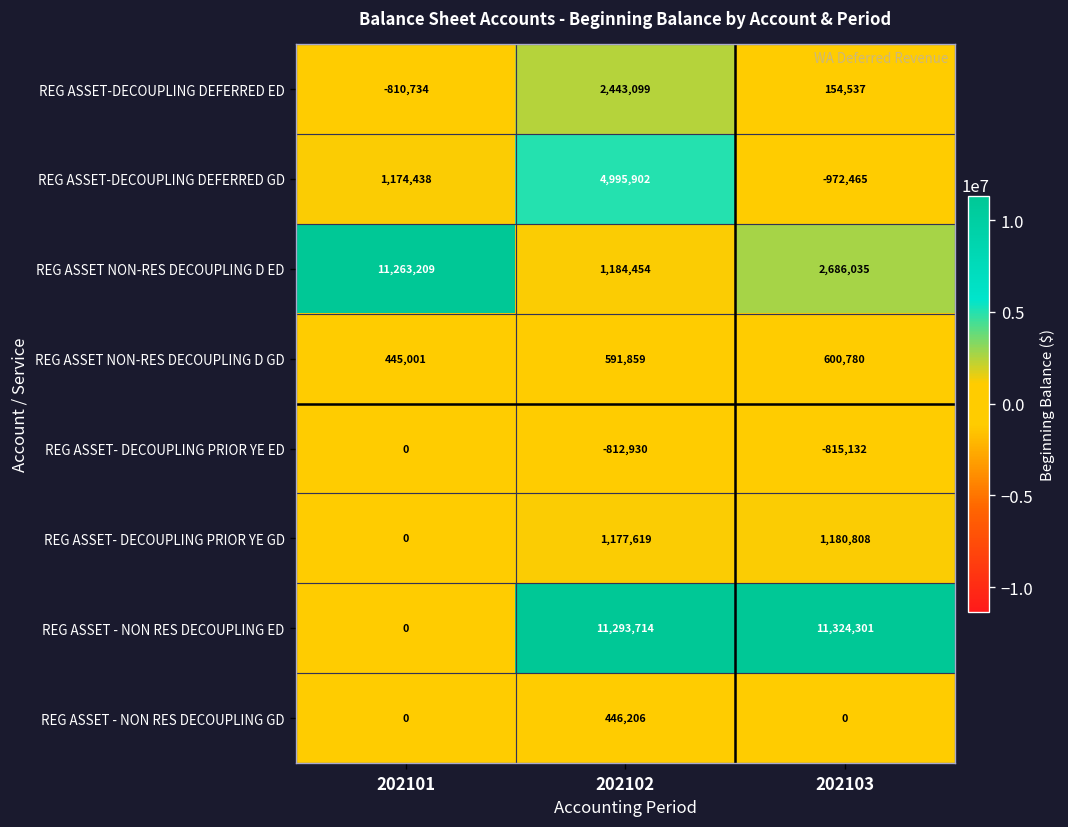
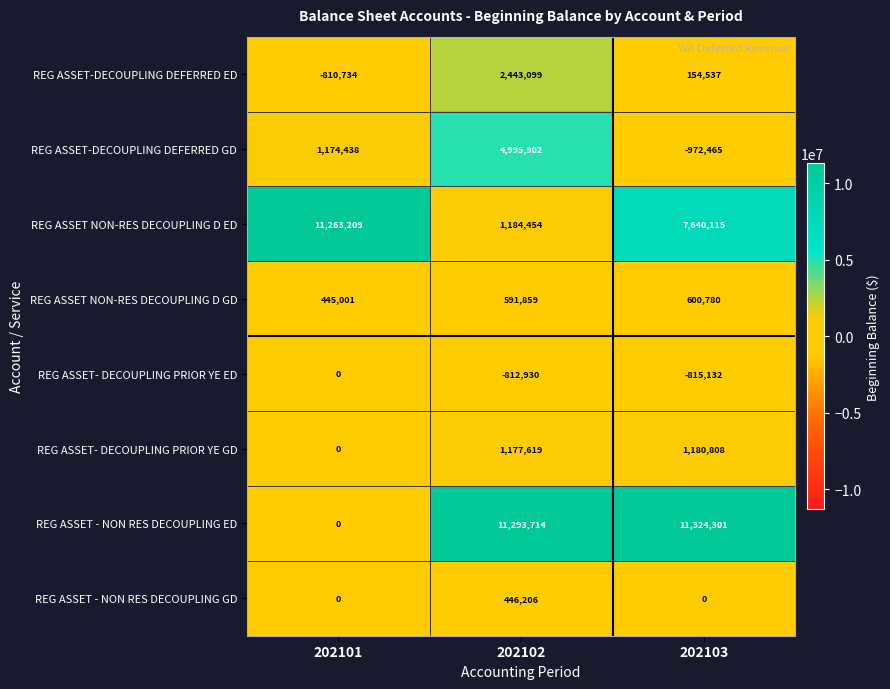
  {
    "REG ASSET-DECOUPLING DEFERRED ED": {
      "202101": "-810,734",
      "202102": "2,443,099"
    },
    "REG ASSET-DECOUPLING DEFERRED GD": {
      "202101": "1,174,438",
      "202102": "4,995,902",
      "202103": "-972,465"
    },
    "REG ASSET NON-RES DECOUPLING D ED": {
      "202101": "11,263,209",
      "202102": "1,184,454",
-     "202103": "2,686,035"
+     "202103": "7,640,115"
    },
    "REG ASSET NON-RES DECOUPLING D GD": {
      "202101": "445,001",
      "202102": "591,859",
      "202103": "600,780"
    },
    "REG ASSET- DECOUPLING PRIOR YE ED": {
      "202101": "0",
      "202102": "-812,930",
      "202103": "-815,132"
    },
    "REG ASSET- DECOUPLING PRIOR YE GD": {
      "202101": "0",
      "202102": "1,177,619",
      "202103": "1,180,808"
    },
    "REG ASSET - NON RES DECOUPLING ED": {
      "202101": "0",
      "202102": "11,293,714",
      "202103": "11,324,301"
    },
    "REG ASSET - NON RES DECOUPLING GD": {
      "202101": "0",
      "202102": "446,206",
      "202103": "0"
    }
  }
